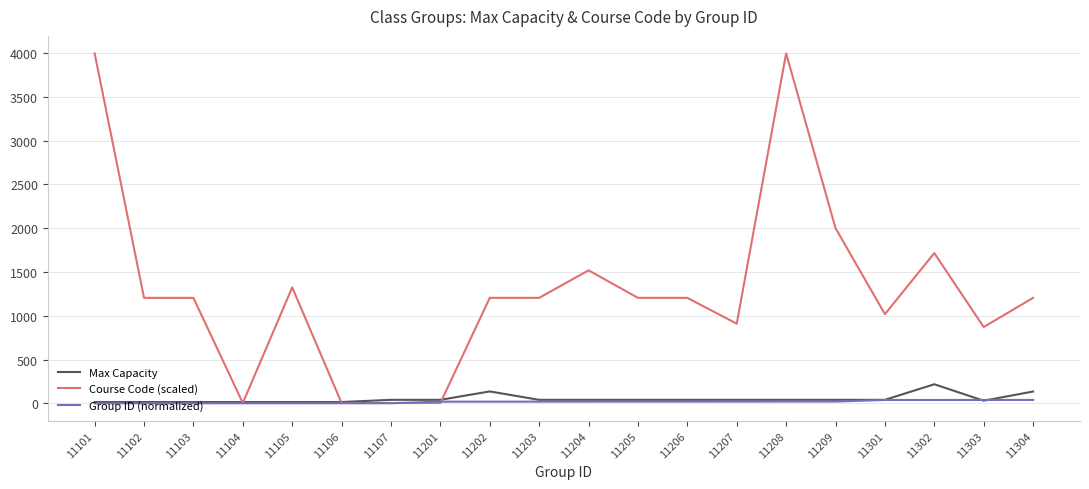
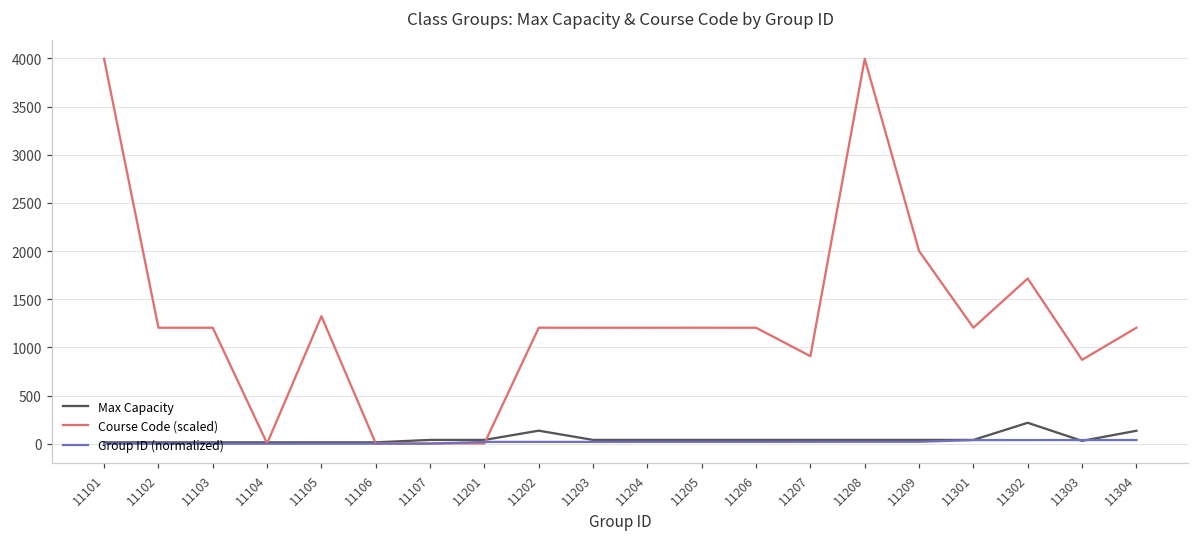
  {
    "Max Capacity": {
      "11107": 0,
      "11202": 100,
      "11302": 200,
      "11304": 100
    },
    "Course Code (scaled)": {
      "11101": 4000,
      "11102": 1200,
      "11103": 1200,
      "11105": 1300,
      "11202": 1200,
      "11203": 1200,
-     "11204": 1500,
+     "11204": 1200,
      "11205": 1200,
      "11206": 1200,
      "11207": 900,
      "11208": 4000,
      "11209": 2000,
-     "11301": 1000,
+     "11301": 1200,
      "11302": 1700,
      "11303": 900,
      "11304": 1200
    },
    "Group ID (normalized)": {
      "11202": 0,
      "11302": 0,
      "11304": 0
    }
  }
